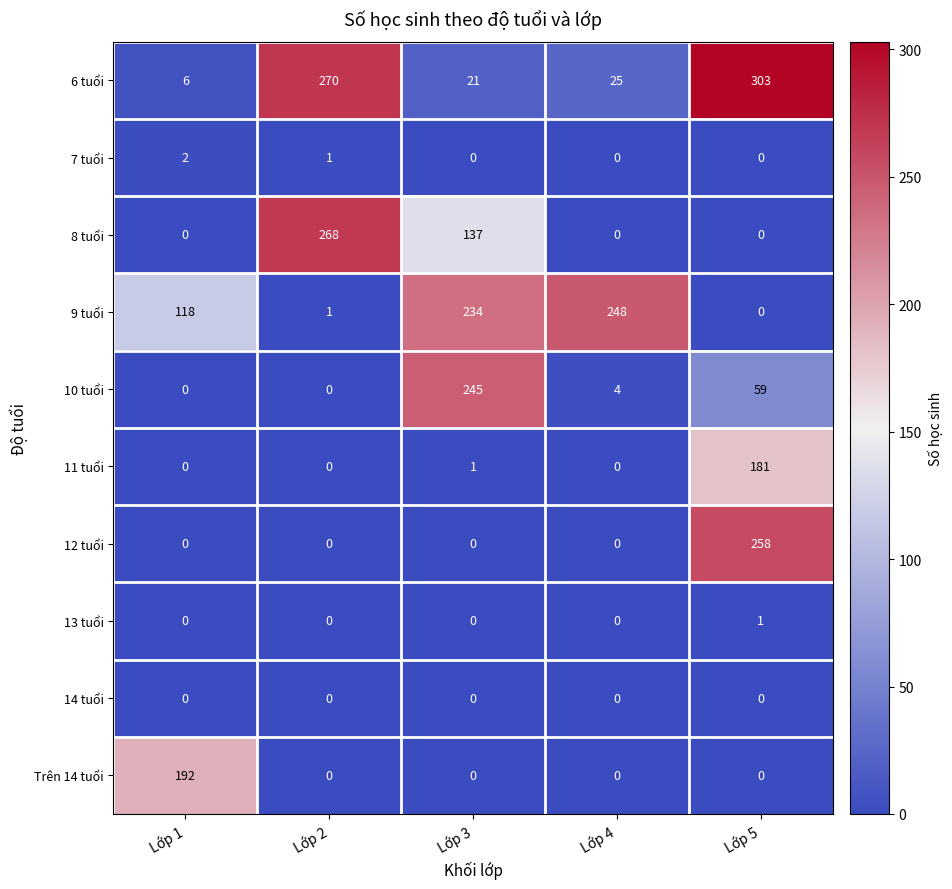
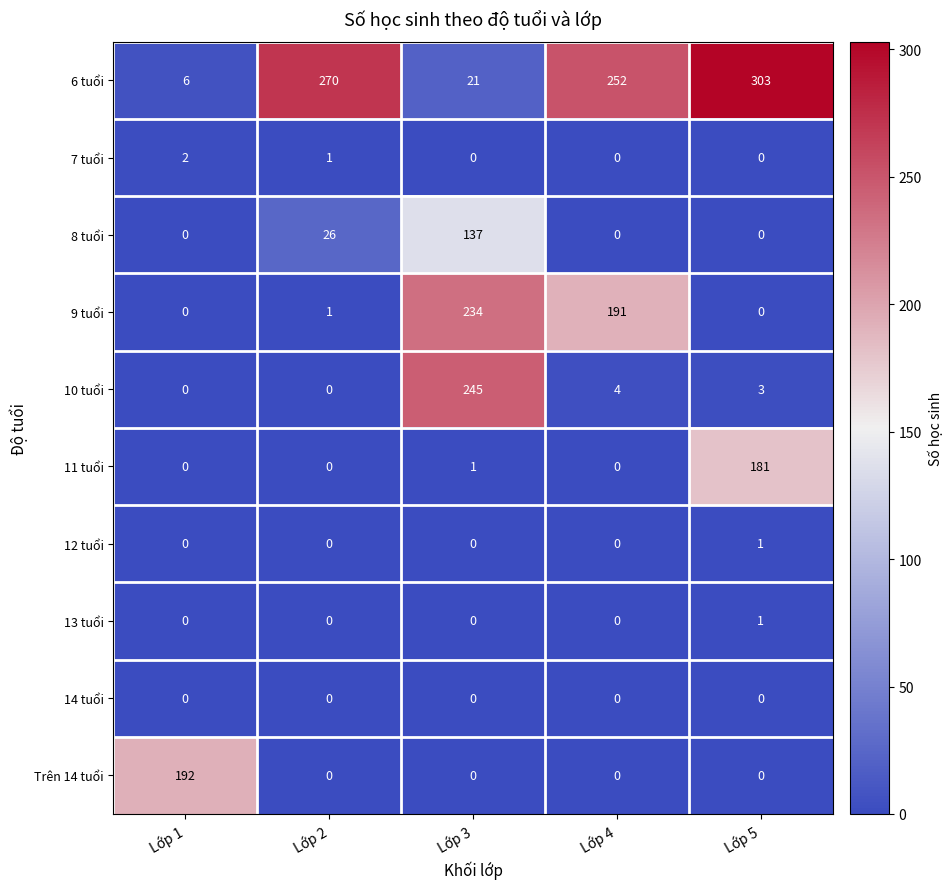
  {
    "6 tuổi": {
      "Lớp 1": 6,
      "Lớp 2": 270,
      "Lớp 3": 21,
-     "Lớp 4": 25,
+     "Lớp 4": 252,
      "Lớp 5": 303
    },
    "7 tuổi": {
      "Lớp 1": 2,
      "Lớp 2": 1,
      "Lớp 3": 0,
      "Lớp 4": 0,
      "Lớp 5": 0
    },
    "8 tuổi": {
      "Lớp 1": 0,
-     "Lớp 2": 268,
+     "Lớp 2": 26,
      "Lớp 3": 137,
      "Lớp 4": 0,
      "Lớp 5": 0
    },
    "9 tuổi": {
-     "Lớp 1": 118,
+     "Lớp 1": 0,
      "Lớp 2": 1,
      "Lớp 3": 234,
-     "Lớp 4": 248,
+     "Lớp 4": 191,
      "Lớp 5": 0
    },
    "10 tuổi": {
      "Lớp 1": 0,
      "Lớp 2": 0,
      "Lớp 3": 245,
      "Lớp 4": 4,
-     "Lớp 5": 59
+     "Lớp 5": 3
    },
    "11 tuổi": {
      "Lớp 1": 0,
      "Lớp 2": 0,
      "Lớp 3": 1,
      "Lớp 4": 0,
      "Lớp 5": 181
    },
    "12 tuổi": {
      "Lớp 1": 0,
      "Lớp 2": 0,
      "Lớp 3": 0,
      "Lớp 4": 0,
-     "Lớp 5": 258
+     "Lớp 5": 1
    },
    "13 tuổi": {
      "Lớp 1": 0,
      "Lớp 2": 0,
      "Lớp 3": 0,
      "Lớp 4": 0,
      "Lớp 5": 1
    },
    "14 tuổi": {
      "Lớp 1": 0,
      "Lớp 2": 0,
      "Lớp 3": 0,
      "Lớp 4": 0,
      "Lớp 5": 0
    },
    "Trên 14 tuổi": {
      "Lớp 1": 192,
      "Lớp 2": 0,
      "Lớp 3": 0,
      "Lớp 4": 0,
      "Lớp 5": 0
    }
  }
